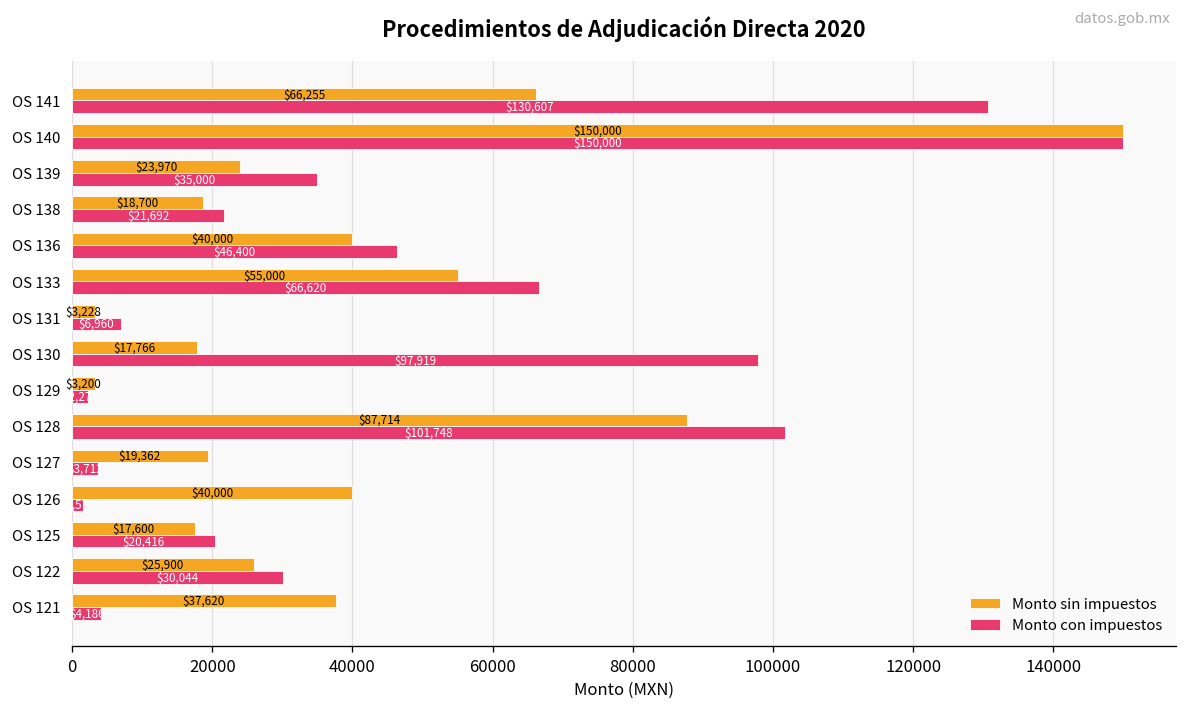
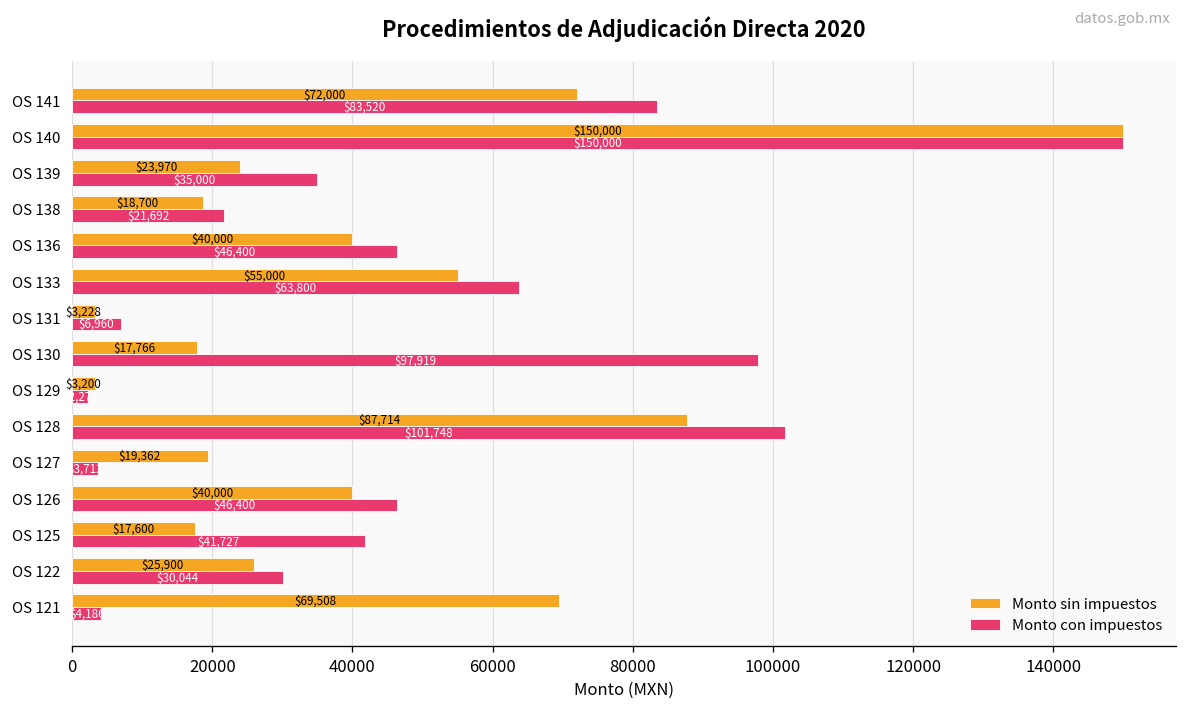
  {
    "Monto sin impuestos": {
-     "OS 141": "$66,255",
+     "OS 141": "$72,000",
      "OS 140": "$150,000",
      "OS 139": "$23,970",
      "OS 138": "$18,700",
      "OS 136": "$40,000",
      "OS 133": "$55,000",
      "OS 131": "$3,228",
      "OS 130": "$17,766",
      "OS 129": "$3,200",
      "OS 128": "$87,714",
      "OS 127": "$19,362",
      "OS 126": "$40,000",
      "OS 125": "$17,600",
      "OS 122": "$25,900",
-     "OS 121": "$37,620"
+     "OS 121": "$69,508"
    },
    "Monto con impuestos": {
-     "OS 141": "$130,607",
+     "OS 141": "$83,520",
      "OS 140": "$150,000",
      "OS 139": "$35,000",
      "OS 138": "$21,692",
      "OS 136": "$46,400",
-     "OS 133": "$66,620",
+     "OS 133": "$63,800",
      "OS 131": "$6,960",
      "OS 130": "$97,919",
      "OS 128": "$101,748",
      "OS 127": "$3,712",
-     "OS 126": "2000",
-     "OS 125": "$20,416",
+     "OS 126": "46000",
+     "OS 125": "$41,727",
      "OS 122": "$30,044",
      "OS 121": "$4,186"
    }
  }
